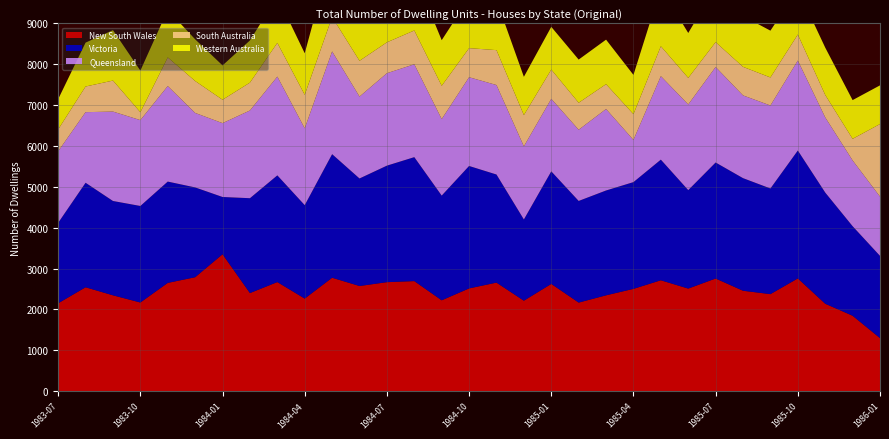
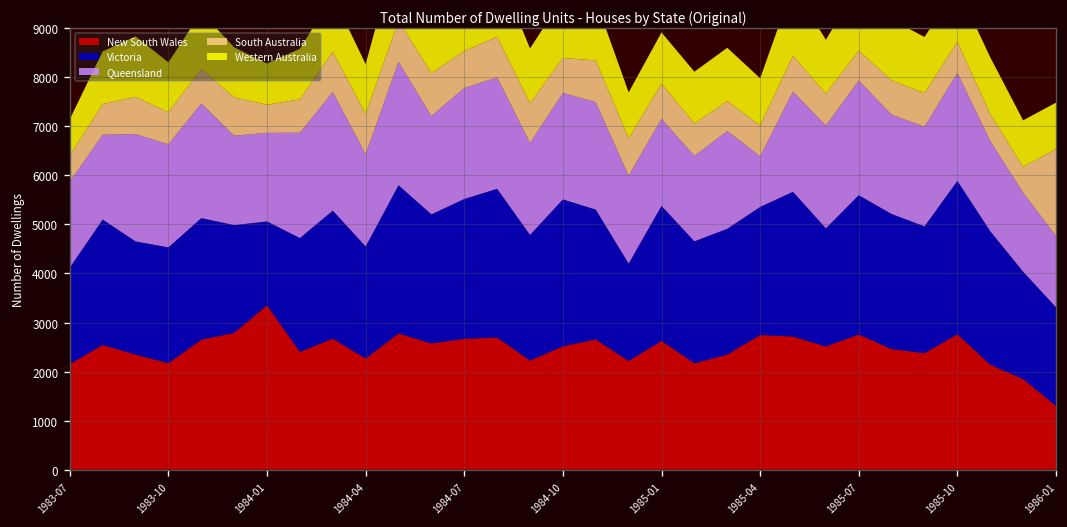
  {
    "New South Wales": {
      "1983-07": 2200,
      "1983-10": 2200,
      "1984-01": 3400,
      "1984-04": 2300,
      "1984-07": 2700,
      "1984-10": 2500,
      "1985-01": 2600,
-     "1985-04": 2500,
+     "1985-04": 2700,
      "1985-07": 2800,
      "1985-10": 2800,
      "1986-01": 1300
    },
    "Victoria": {
      "1983-07": 2000,
      "1983-10": 2400,
-     "1984-01": 1400,
+     "1984-01": 1700,
      "1984-04": 2300,
      "1984-07": 2900,
      "1984-10": 3000,
      "1985-01": 2800,
      "1985-04": 2600,
      "1985-07": 2800,
      "1985-10": 3100,
      "1986-01": 2000
    },
    "Queensland": {
      "1983-07": 1800,
      "1983-10": 2100,
      "1984-01": 1800,
      "1984-04": 1900,
      "1984-07": 2300,
      "1984-10": 2200,
      "1985-01": 1800,
      "1985-04": 1000,
      "1985-07": 2300,
      "1985-10": 2200,
      "1986-01": 1500
    },
    "South Australia": {
      "1983-07": 500,
-     "1983-10": 200,
+     "1983-10": 700,
      "1984-01": 600,
      "1984-04": 800,
      "1984-07": 800,
      "1984-10": 700,
      "1985-01": 700,
      "1985-04": 600,
      "1985-07": 600,
      "1985-10": 600,
      "1986-01": 1800
    },
    "Western Australia": {
      "1983-07": 700,
      "1984-04": 1000,
      "1985-01": 1000,
      "1985-04": 1000,
      "1986-01": 900
    }
  }
